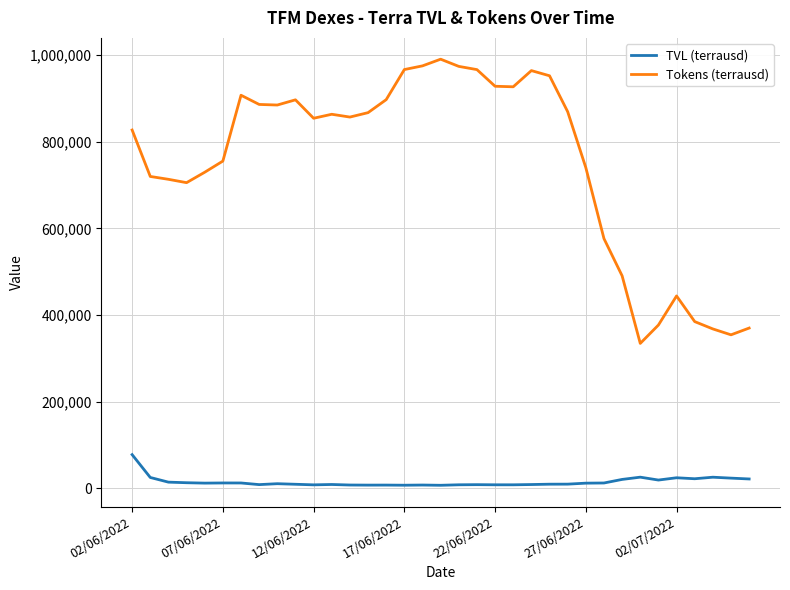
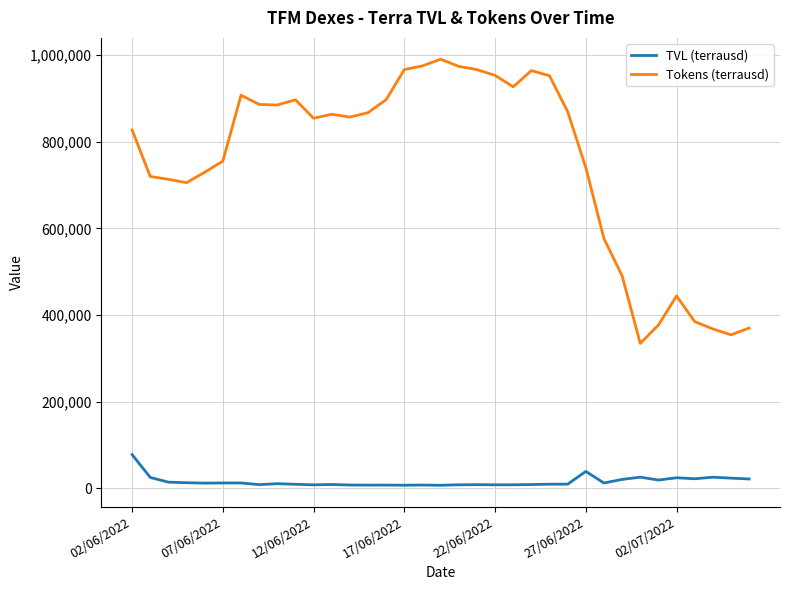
  {
    "TVL (terrausd)": {
      "02/06/2022": "80,000",
      "07/06/2022": "10,000",
      "12/06/2022": "10,000",
      "17/06/2022": "10,000",
      "22/06/2022": "10,000",
-     "27/06/2022": "10,000",
+     "27/06/2022": "40,000",
      "02/07/2022": "20,000"
    },
    "Tokens (terrausd)": {
      "02/06/2022": "830,000",
      "07/06/2022": "760,000",
      "12/06/2022": "850,000",
      "17/06/2022": "970,000",
-     "22/06/2022": "930,000",
+     "22/06/2022": "950,000",
      "27/06/2022": "740,000",
      "02/07/2022": "440,000"
    }
  }
